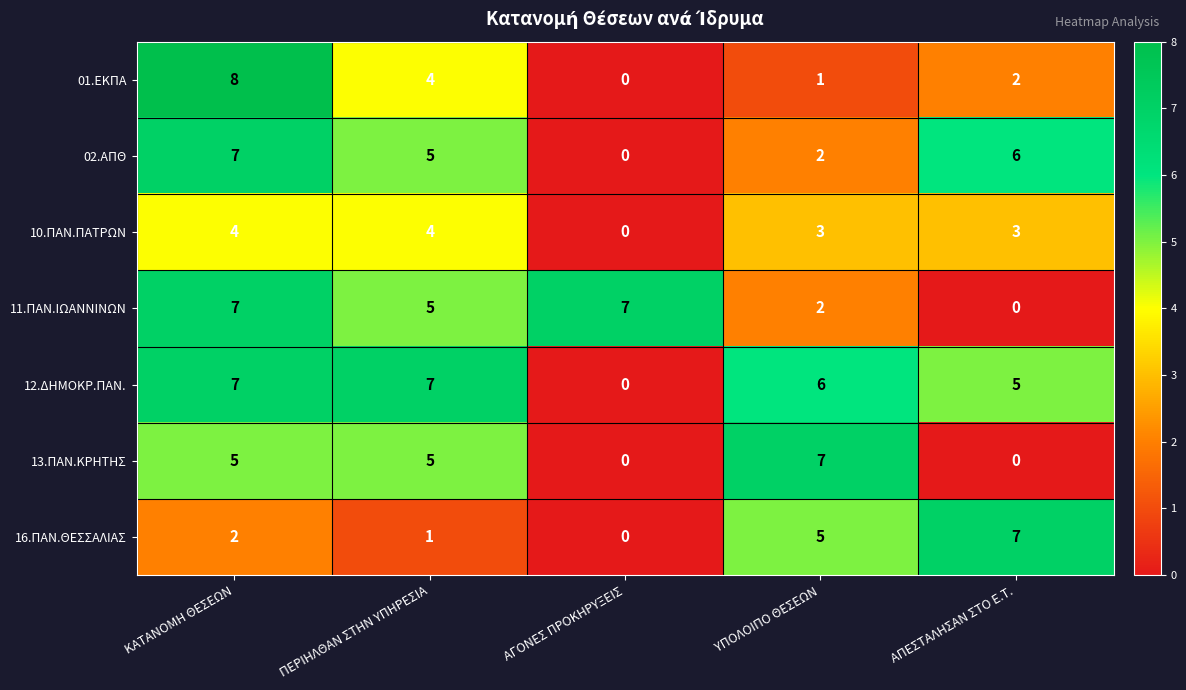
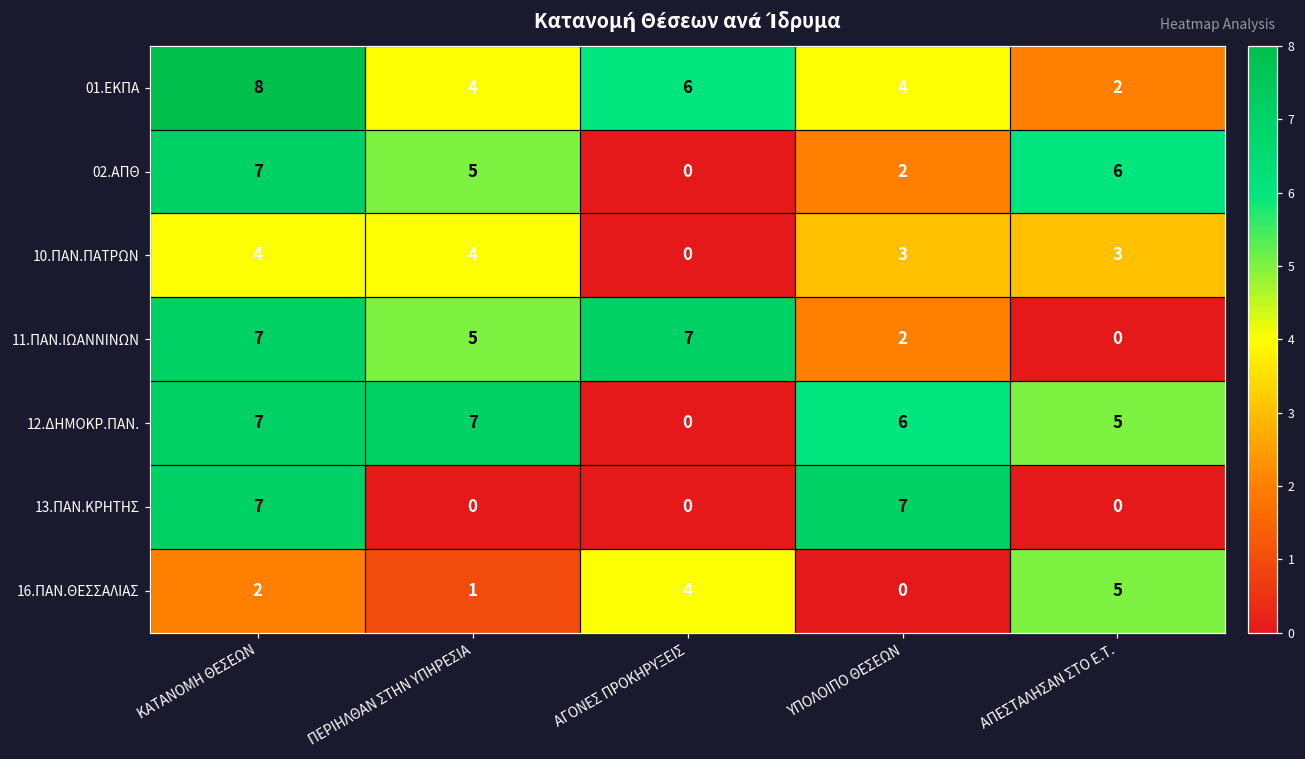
  {
    "01.ΕΚΠΑ": {
      "ΚΑΤΑΝΟΜΗ ΘΕΣΕΩΝ": 8,
      "ΠΕΡΙΗΛΘΑΝ ΣΤΗΝ ΥΠΗΡΕΣΙΑ": 4,
-     "ΑΓΟΝΕΣ ΠΡΟΚΗΡΥΞΕΙΣ": 0,
-     "ΥΠΟΛΟΙΠΟ ΘΕΣΕΩΝ": 1,
+     "ΑΓΟΝΕΣ ΠΡΟΚΗΡΥΞΕΙΣ": 6,
+     "ΥΠΟΛΟΙΠΟ ΘΕΣΕΩΝ": 4,
      "ΑΠΕΣΤΑΛΗΣΑΝ ΣΤΟ Ε.Τ.": 2
    },
    "02.ΑΠΘ": {
      "ΚΑΤΑΝΟΜΗ ΘΕΣΕΩΝ": 7,
      "ΠΕΡΙΗΛΘΑΝ ΣΤΗΝ ΥΠΗΡΕΣΙΑ": 5,
      "ΑΓΟΝΕΣ ΠΡΟΚΗΡΥΞΕΙΣ": 0,
      "ΥΠΟΛΟΙΠΟ ΘΕΣΕΩΝ": 2,
      "ΑΠΕΣΤΑΛΗΣΑΝ ΣΤΟ Ε.Τ.": 6
    },
    "10.ΠΑΝ.ΠΑΤΡΩΝ": {
      "ΚΑΤΑΝΟΜΗ ΘΕΣΕΩΝ": 4,
      "ΠΕΡΙΗΛΘΑΝ ΣΤΗΝ ΥΠΗΡΕΣΙΑ": 4,
      "ΑΓΟΝΕΣ ΠΡΟΚΗΡΥΞΕΙΣ": 0,
      "ΥΠΟΛΟΙΠΟ ΘΕΣΕΩΝ": 3,
      "ΑΠΕΣΤΑΛΗΣΑΝ ΣΤΟ Ε.Τ.": 3
    },
    "11.ΠΑΝ.ΙΩΑΝΝΙΝΩΝ": {
      "ΚΑΤΑΝΟΜΗ ΘΕΣΕΩΝ": 7,
      "ΠΕΡΙΗΛΘΑΝ ΣΤΗΝ ΥΠΗΡΕΣΙΑ": 5,
      "ΑΓΟΝΕΣ ΠΡΟΚΗΡΥΞΕΙΣ": 7,
      "ΥΠΟΛΟΙΠΟ ΘΕΣΕΩΝ": 2,
      "ΑΠΕΣΤΑΛΗΣΑΝ ΣΤΟ Ε.Τ.": 0
    },
    "12.ΔΗΜΟΚΡ.ΠΑΝ.": {
      "ΚΑΤΑΝΟΜΗ ΘΕΣΕΩΝ": 7,
      "ΠΕΡΙΗΛΘΑΝ ΣΤΗΝ ΥΠΗΡΕΣΙΑ": 7,
      "ΑΓΟΝΕΣ ΠΡΟΚΗΡΥΞΕΙΣ": 0,
      "ΥΠΟΛΟΙΠΟ ΘΕΣΕΩΝ": 6,
      "ΑΠΕΣΤΑΛΗΣΑΝ ΣΤΟ Ε.Τ.": 5
    },
    "13.ΠΑΝ.ΚΡΗΤΗΣ": {
-     "ΚΑΤΑΝΟΜΗ ΘΕΣΕΩΝ": 5,
-     "ΠΕΡΙΗΛΘΑΝ ΣΤΗΝ ΥΠΗΡΕΣΙΑ": 5,
+     "ΚΑΤΑΝΟΜΗ ΘΕΣΕΩΝ": 7,
+     "ΠΕΡΙΗΛΘΑΝ ΣΤΗΝ ΥΠΗΡΕΣΙΑ": 0,
      "ΑΓΟΝΕΣ ΠΡΟΚΗΡΥΞΕΙΣ": 0,
      "ΥΠΟΛΟΙΠΟ ΘΕΣΕΩΝ": 7,
      "ΑΠΕΣΤΑΛΗΣΑΝ ΣΤΟ Ε.Τ.": 0
    },
    "16.ΠΑΝ.ΘΕΣΣΑΛΙΑΣ": {
      "ΚΑΤΑΝΟΜΗ ΘΕΣΕΩΝ": 2,
      "ΠΕΡΙΗΛΘΑΝ ΣΤΗΝ ΥΠΗΡΕΣΙΑ": 1,
-     "ΑΓΟΝΕΣ ΠΡΟΚΗΡΥΞΕΙΣ": 0,
-     "ΥΠΟΛΟΙΠΟ ΘΕΣΕΩΝ": 5,
-     "ΑΠΕΣΤΑΛΗΣΑΝ ΣΤΟ Ε.Τ.": 7
+     "ΑΓΟΝΕΣ ΠΡΟΚΗΡΥΞΕΙΣ": 4,
+     "ΥΠΟΛΟΙΠΟ ΘΕΣΕΩΝ": 0,
+     "ΑΠΕΣΤΑΛΗΣΑΝ ΣΤΟ Ε.Τ.": 5
    }
  }
